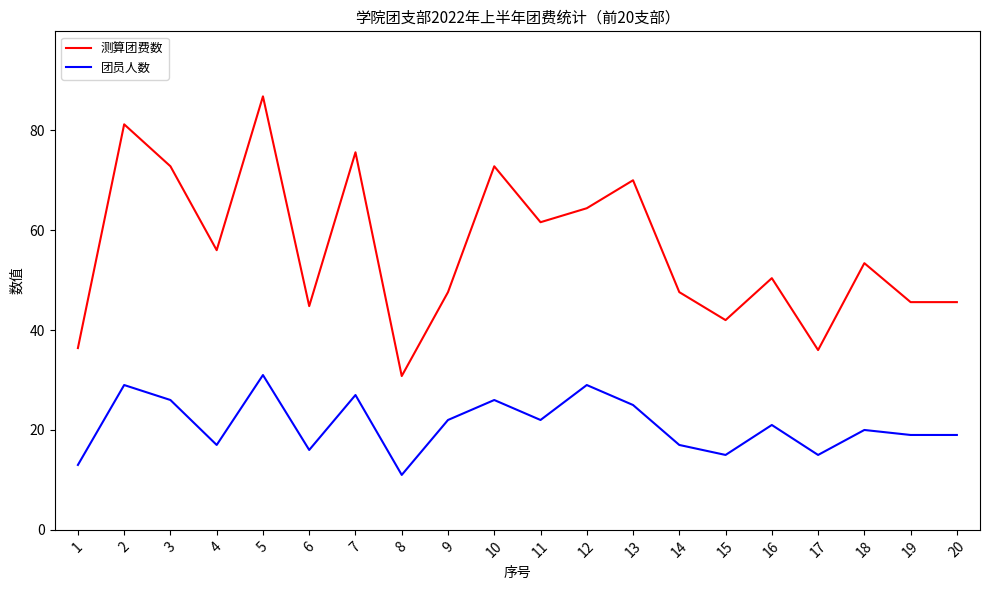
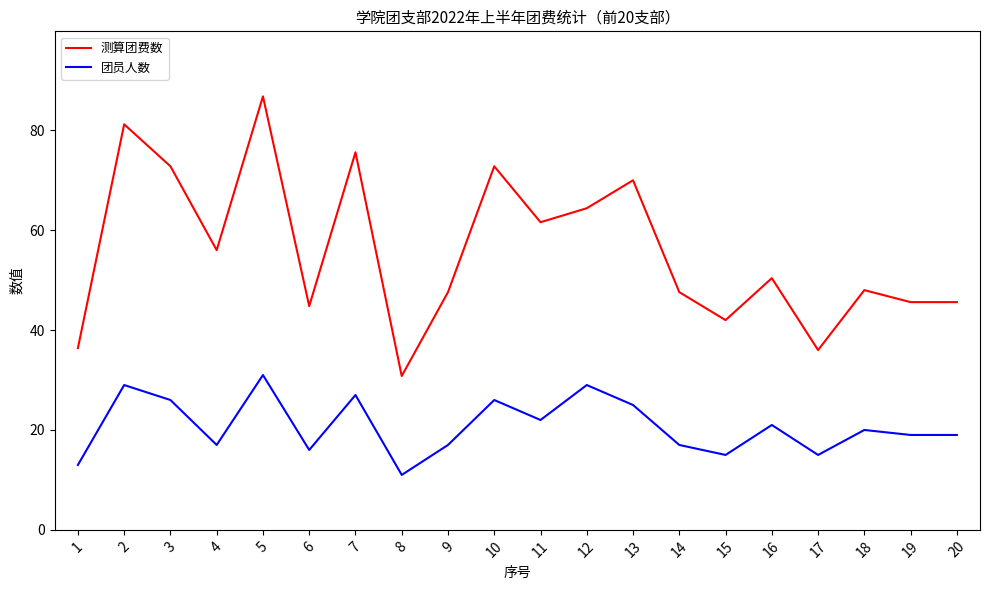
  {
    "测算团费数": {
      "1": 36,
      "2": 81,
      "3": 73,
      "4": 56,
      "5": 87,
      "6": 45,
      "7": 76,
      "8": 31,
      "9": 48,
      "10": 73,
      "11": 62,
      "12": 64,
      "13": 70,
      "14": 48,
      "15": 42,
      "16": 50,
      "17": 36,
-     "18": 53,
+     "18": 48,
      "19": 46,
      "20": 46
    },
    "团员人数": {
      "1": 13,
      "2": 29,
      "3": 26,
      "4": 17,
      "5": 31,
      "6": 16,
      "7": 27,
      "8": 11,
-     "9": 22,
+     "9": 17,
      "10": 26,
      "11": 22,
      "12": 29,
      "13": 25,
      "14": 17,
      "15": 15,
      "16": 21,
      "17": 15,
      "18": 20,
      "19": 19,
      "20": 19
    }
  }
